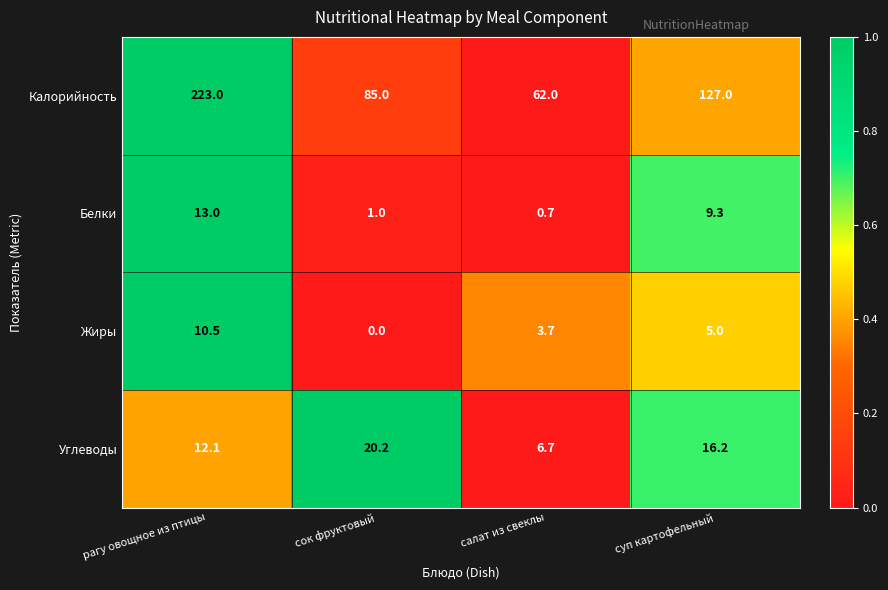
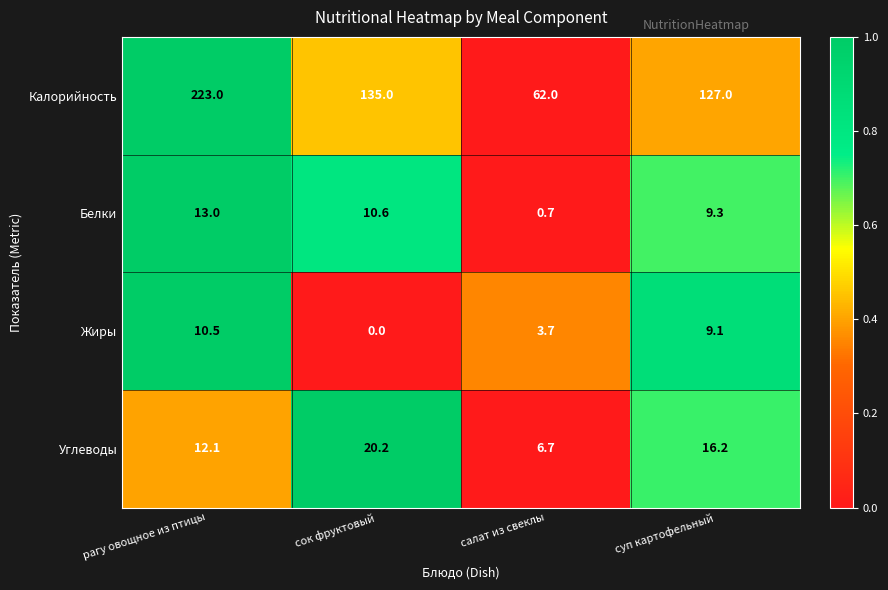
  {
    "Калорийность": {
      "рагу овощное из птицы": 223.0,
-     "сок фруктовый": 85.0,
+     "сок фруктовый": 135.0,
      "салат из свеклы": 62.0,
      "суп картофельный": 127.0
    },
    "Белки": {
      "рагу овощное из птицы": 13.0,
-     "сок фруктовый": 1.0,
+     "сок фруктовый": 10.6,
      "салат из свеклы": 0.7,
      "суп картофельный": 9.3
    },
    "Жиры": {
      "рагу овощное из птицы": 10.5,
      "сок фруктовый": 0.0,
      "салат из свеклы": 3.7,
-     "суп картофельный": 5.0
+     "суп картофельный": 9.1
    },
    "Углеводы": {
      "рагу овощное из птицы": 12.1,
      "сок фруктовый": 20.2,
      "салат из свеклы": 6.7,
      "суп картофельный": 16.2
    }
  }
